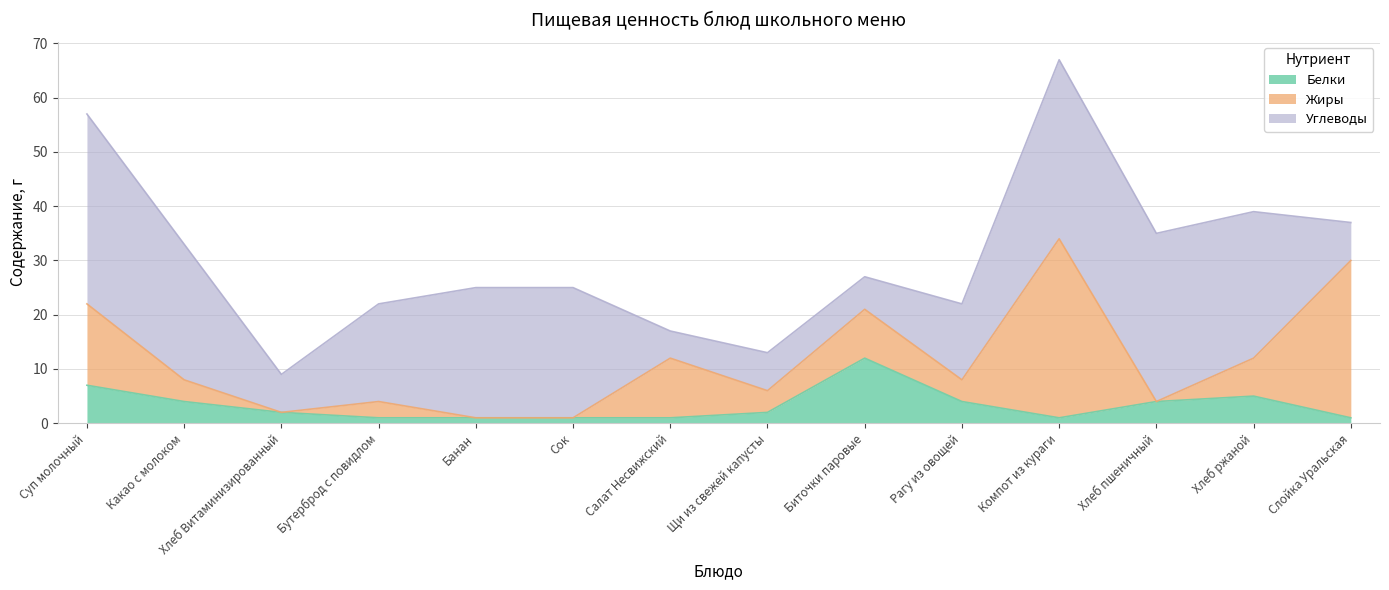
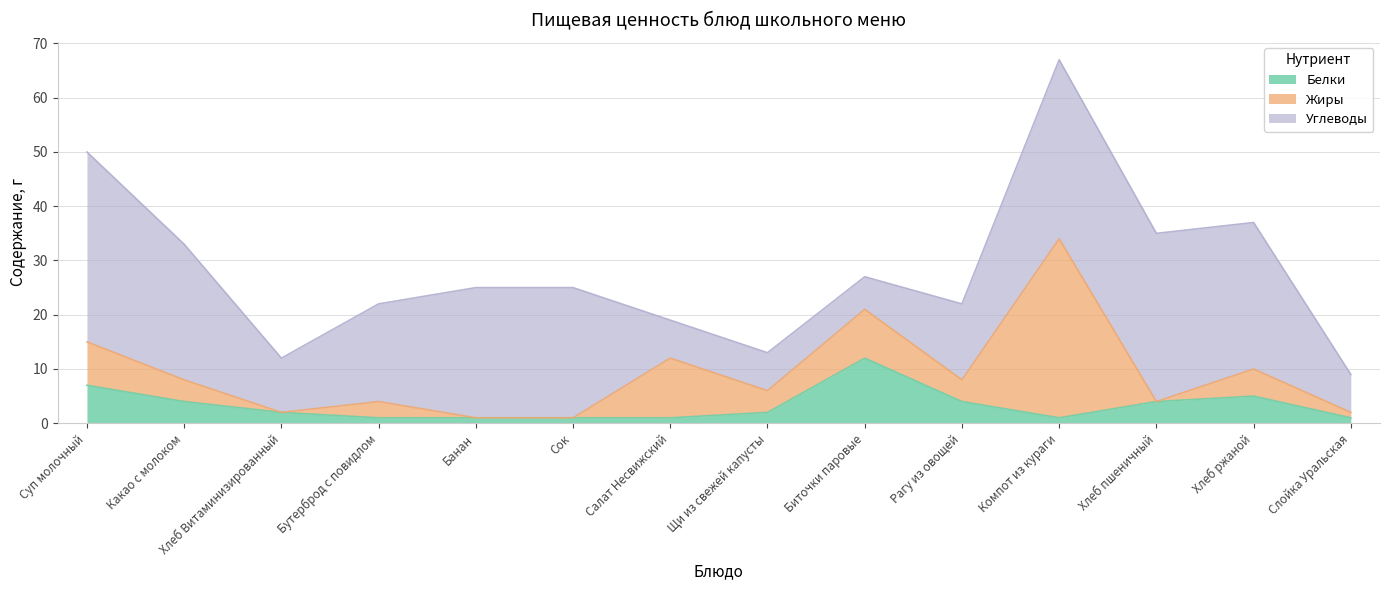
  {
    "Белки": {
      "Суп молочный": 7,
      "Какао с молоком": 4,
      "Бутерброд с повидлом": 1,
      "Салат Несвижский": 1,
      "Щи из свежей капусты": 2,
      "Биточки паровые": 12,
      "Рагу из овощей": 4,
      "Компот из кураги": 1,
      "Хлеб ржаной": 5,
      "Слойка Уральская": 1
    },
    "Жиры": {
-     "Суп молочный": 15,
+     "Суп молочный": 8,
      "Какао с молоком": 4,
      "Бутерброд с повидлом": 3,
      "Салат Несвижский": 11,
      "Щи из свежей капусты": 4,
      "Биточки паровые": 9,
      "Рагу из овощей": 4,
      "Компот из кураги": 33,
-     "Хлеб ржаной": 7,
-     "Слойка Уральская": 29
+     "Хлеб ржаной": 5,
+     "Слойка Уральская": 1
    },
    "Углеводы": {
      "Суп молочный": 35,
      "Какао с молоком": 25,
-     "Хлеб Витаминизированный": 7,
+     "Хлеб Витаминизированный": 10,
      "Бутерброд с повидлом": 18,
      "Банан": 24,
      "Сок": 24,
-     "Салат Несвижский": 5,
+     "Салат Несвижский": 7,
      "Щи из свежей капусты": 7,
      "Биточки паровые": 6,
      "Рагу из овощей": 14,
      "Компот из кураги": 33,
      "Хлеб пшеничный": 31,
      "Хлеб ржаной": 27,
      "Слойка Уральская": 7
    }
  }
